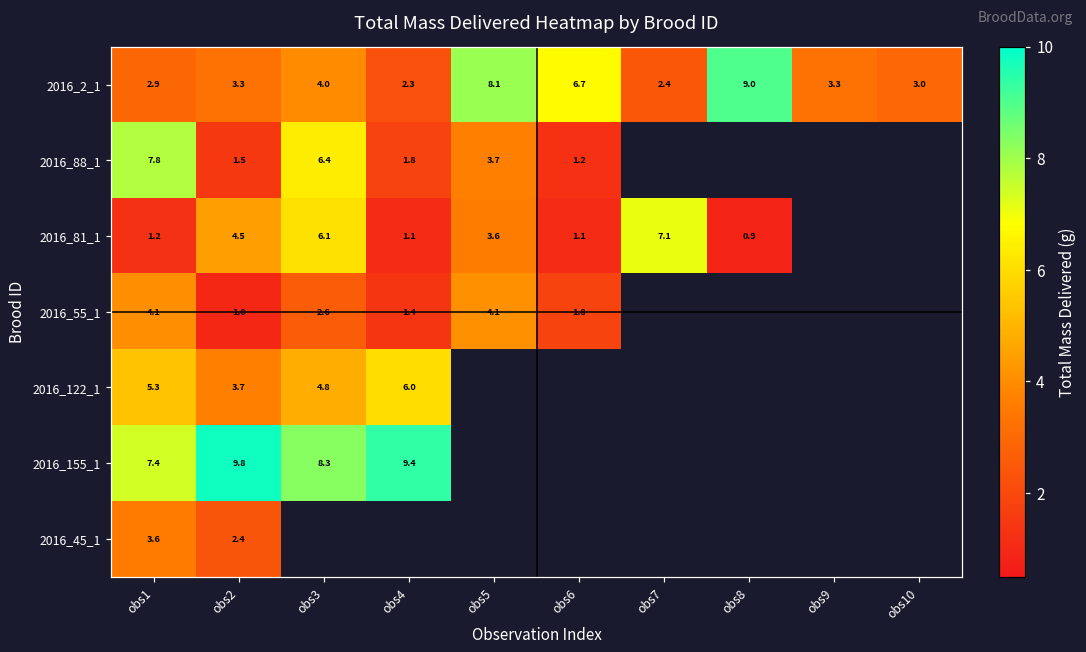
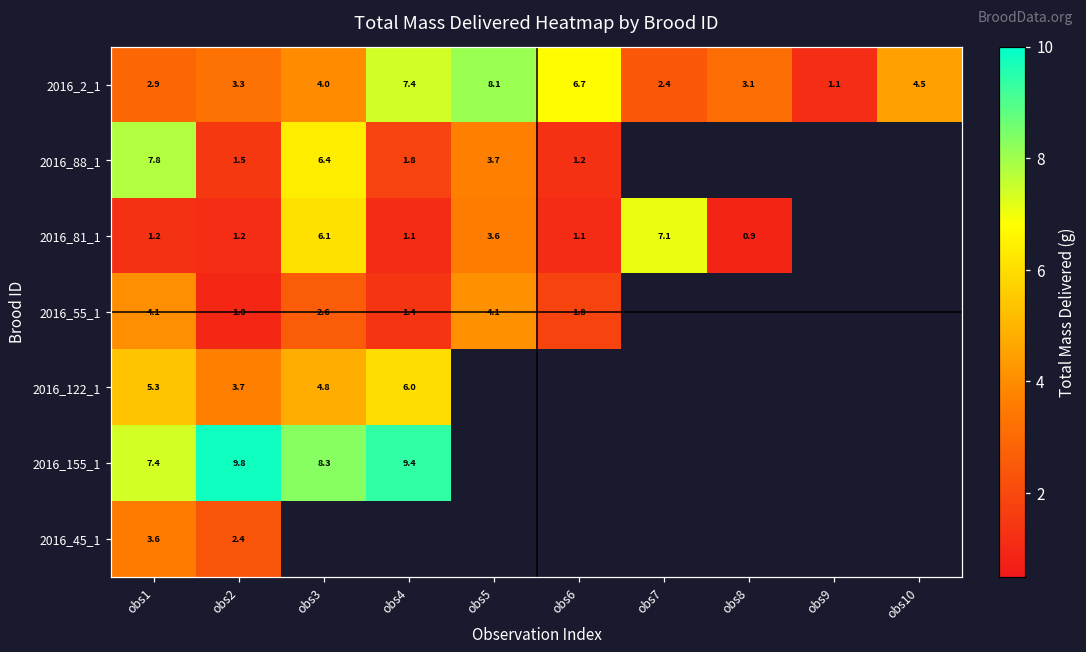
  {
    "2016_2_1": {
      "obs1": 2.9,
      "obs2": 3.3,
      "obs3": 4.0,
-     "obs4": 2.3,
+     "obs4": 7.4,
      "obs5": 8.1,
      "obs6": 6.7,
      "obs7": 2.4,
-     "obs8": 9.0,
-     "obs9": 3.3,
-     "obs10": 3.0
+     "obs8": 3.1,
+     "obs9": 1.1,
+     "obs10": 4.5
    },
    "2016_88_1": {
      "obs1": 7.8,
      "obs2": 1.5,
      "obs3": 6.4,
      "obs4": 1.8,
      "obs5": 3.7,
      "obs6": 1.2
    },
    "2016_81_1": {
      "obs1": 1.2,
-     "obs2": 4.5,
+     "obs2": 1.2,
      "obs3": 6.1,
      "obs4": 1.1,
      "obs5": 3.6,
      "obs6": 1.1,
      "obs7": 7.1,
      "obs8": 0.9
    },
    "2016_55_1": {
      "obs1": 4.1,
      "obs2": 1.0,
      "obs3": 2.6,
      "obs4": 1.4,
      "obs5": 4.1,
      "obs6": 1.8
    },
    "2016_122_1": {
      "obs1": 5.3,
      "obs2": 3.7,
      "obs3": 4.8,
      "obs4": 6.0
    },
    "2016_155_1": {
      "obs1": 7.4,
      "obs2": 9.8,
      "obs3": 8.3,
      "obs4": 9.4
    },
    "2016_45_1": {
      "obs1": 3.6,
      "obs2": 2.4
    }
  }
